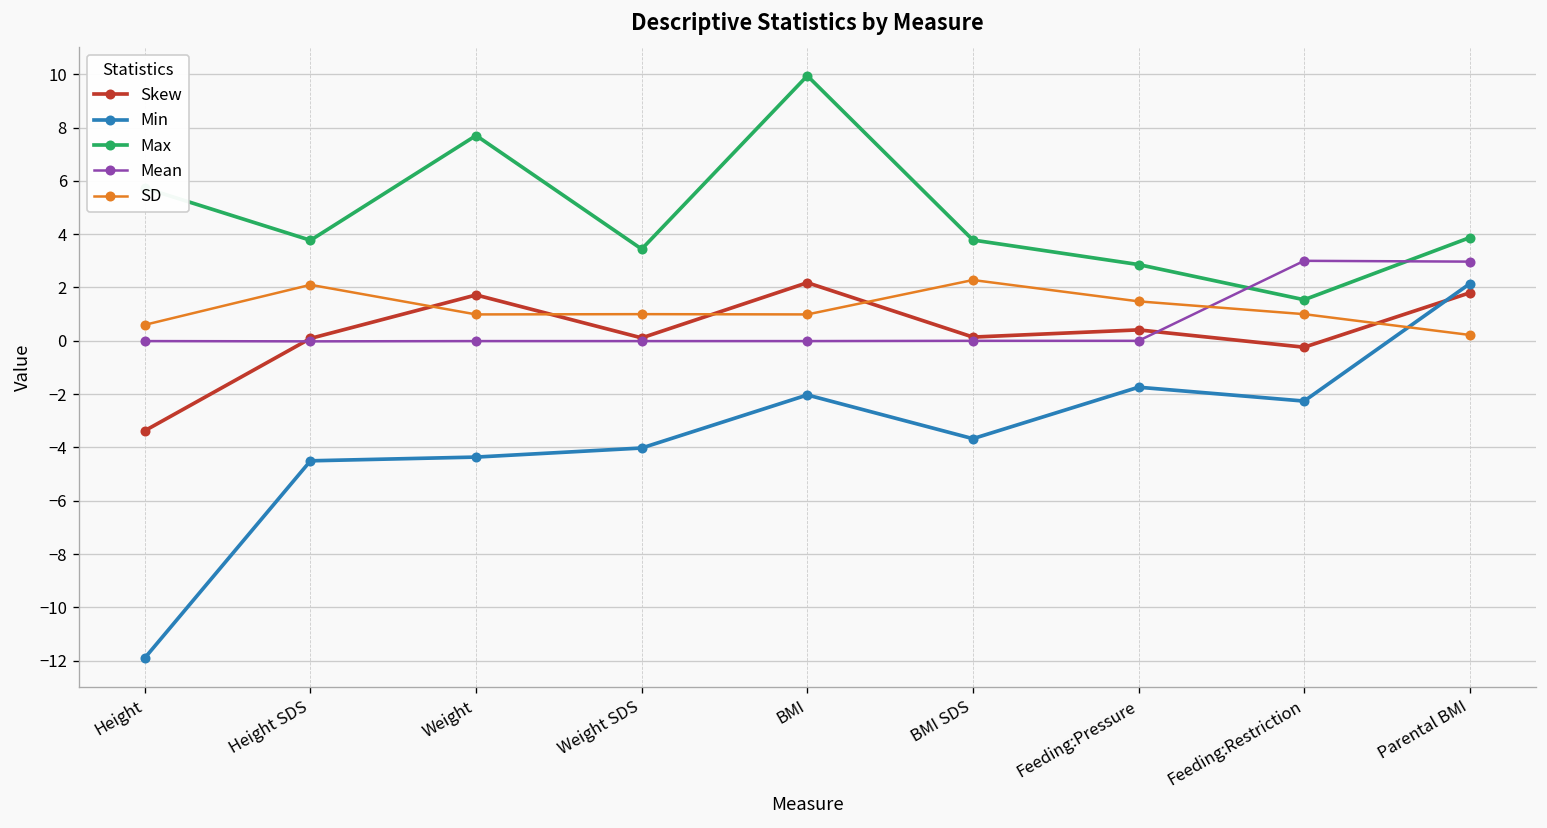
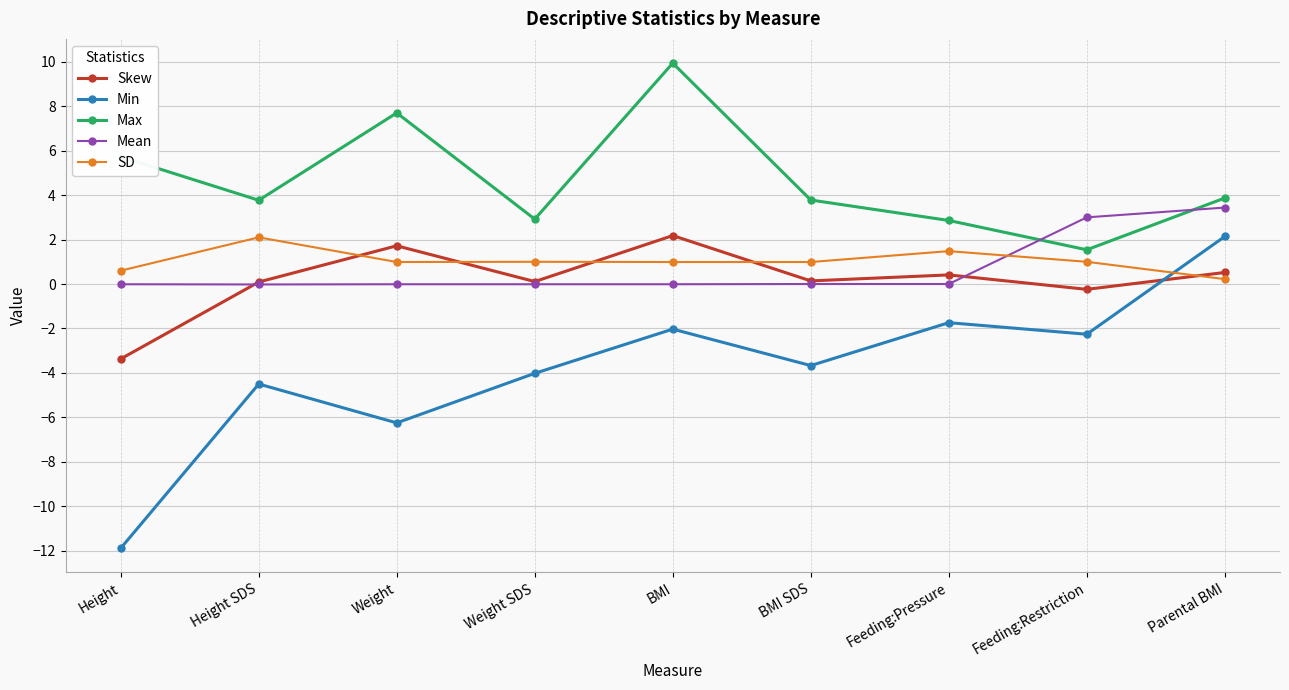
  {
    "Skew": {
      "Height": -3.4,
      "Weight": 1.7,
      "Weight SDS": 0.1,
      "BMI": 2.2,
      "BMI SDS": 0.1,
      "Feeding:Pressure": 0.4,
      "Feeding:Restriction": -0.2,
-     "Parental BMI": 1.8
+     "Parental BMI": 0.5
    },
    "Min": {
      "Height": -11.9,
      "Height SDS": -4.5,
-     "Weight": -4.4,
+     "Weight": -6.3,
      "Weight SDS": -4.0,
      "BMI": -2.0,
      "BMI SDS": -3.7,
      "Feeding:Pressure": -1.7,
      "Feeding:Restriction": -2.3,
      "Parental BMI": 2.1
    },
    "Max": {
      "Height SDS": 3.8,
      "Weight": 7.7,
-     "Weight SDS": 3.4,
+     "Weight SDS": 2.9,
      "BMI": 9.9,
      "BMI SDS": 3.8,
      "Feeding:Pressure": 2.9,
      "Feeding:Restriction": 1.5,
      "Parental BMI": 3.9
    },
    "Mean": {
      "Height": 0.0,
      "Weight": 0.0,
      "Weight SDS": 0.0,
      "BMI": 0.0,
      "BMI SDS": 0.0,
      "Feeding:Pressure": 0.0,
      "Feeding:Restriction": 3.0,
-     "Parental BMI": 3.0
+     "Parental BMI": 3.4
    },
    "SD": {
      "Height": 0.6,
      "Height SDS": 2.1,
      "Weight": 1.0,
      "Weight SDS": 1.0,
      "BMI": 1.0,
-     "BMI SDS": 2.3,
+     "BMI SDS": 1.0,
      "Feeding:Pressure": 1.5,
      "Feeding:Restriction": 1.0,
      "Parental BMI": 0.2
    }
  }
